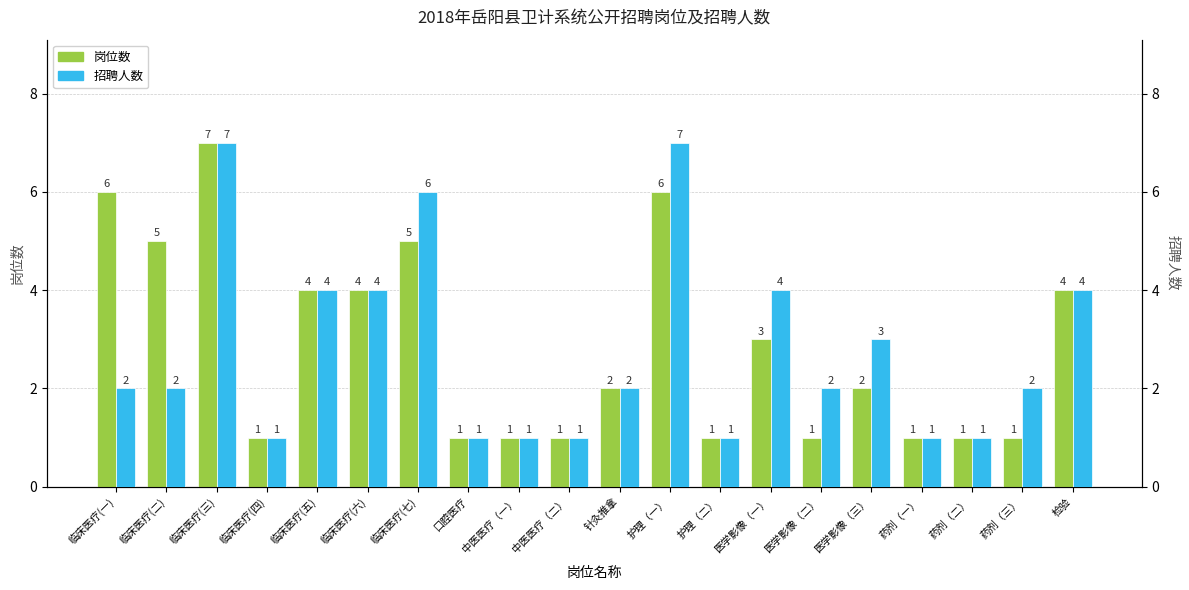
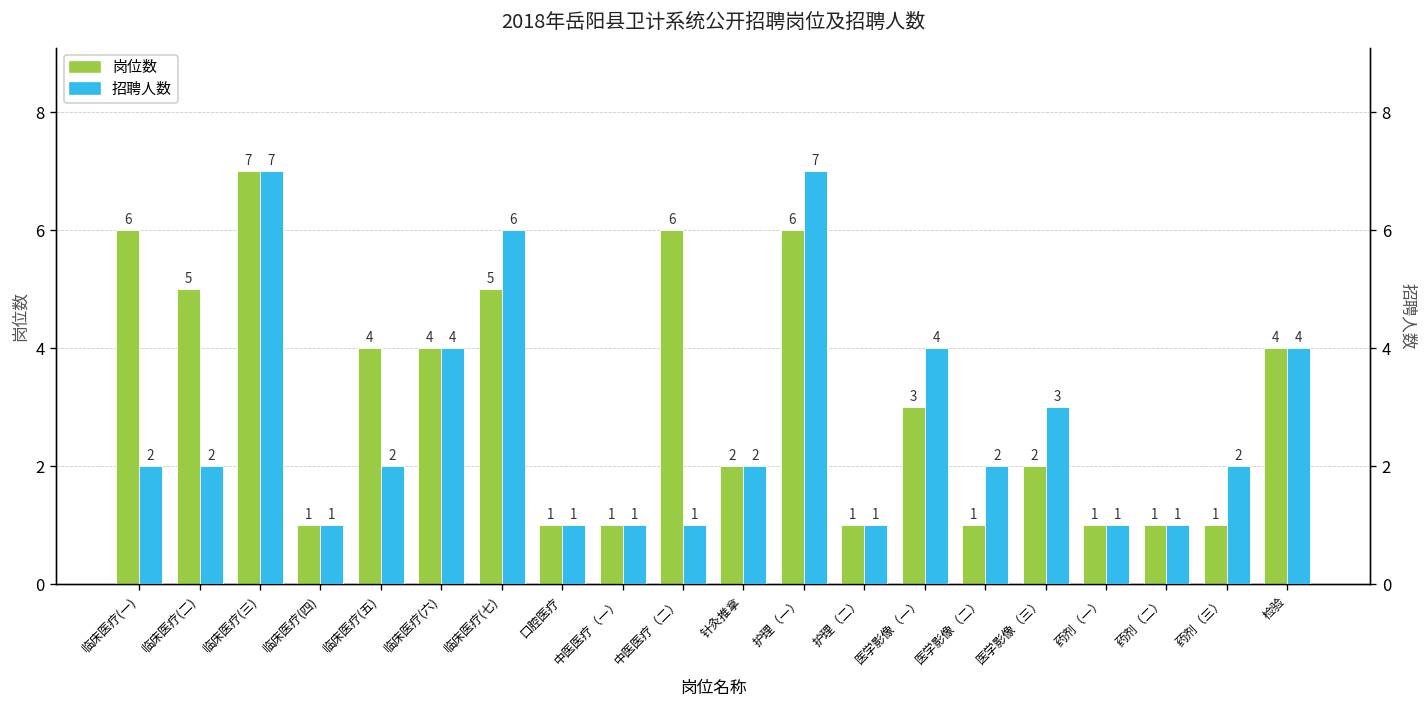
  {
    "岗位数": {
      "临床医疗(一)": 6,
      "临床医疗(二)": 5,
      "临床医疗(三)": 7,
      "临床医疗(四)": 1,
      "临床医疗(五)": 4,
      "临床医疗(六)": 4,
      "临床医疗(七)": 5,
      "口腔医疗": 1,
      "中医医疗（一）": 1,
-     "中医医疗（二）": 1,
+     "中医医疗（二）": 6,
      "针灸推拿": 2,
      "护理（一）": 6,
      "护理（二）": 1,
      "医学影像（一）": 3,
      "医学影像（二）": 1,
      "医学影像（三）": 2,
      "药剂（一）": 1,
      "药剂（二）": 1,
      "药剂（三）": 1,
      "检验": 4
    },
    "招聘人数": {
      "临床医疗(一)": 2,
      "临床医疗(二)": 2,
      "临床医疗(三)": 7,
      "临床医疗(四)": 1,
-     "临床医疗(五)": 4,
+     "临床医疗(五)": 2,
      "临床医疗(六)": 4,
      "临床医疗(七)": 6,
      "口腔医疗": 1,
      "中医医疗（一）": 1,
      "中医医疗（二）": 1,
      "针灸推拿": 2,
      "护理（一）": 7,
      "护理（二）": 1,
      "医学影像（一）": 4,
      "医学影像（二）": 2,
      "医学影像（三）": 3,
      "药剂（一）": 1,
      "药剂（二）": 1,
      "药剂（三）": 2,
      "检验": 4
    }
  }
